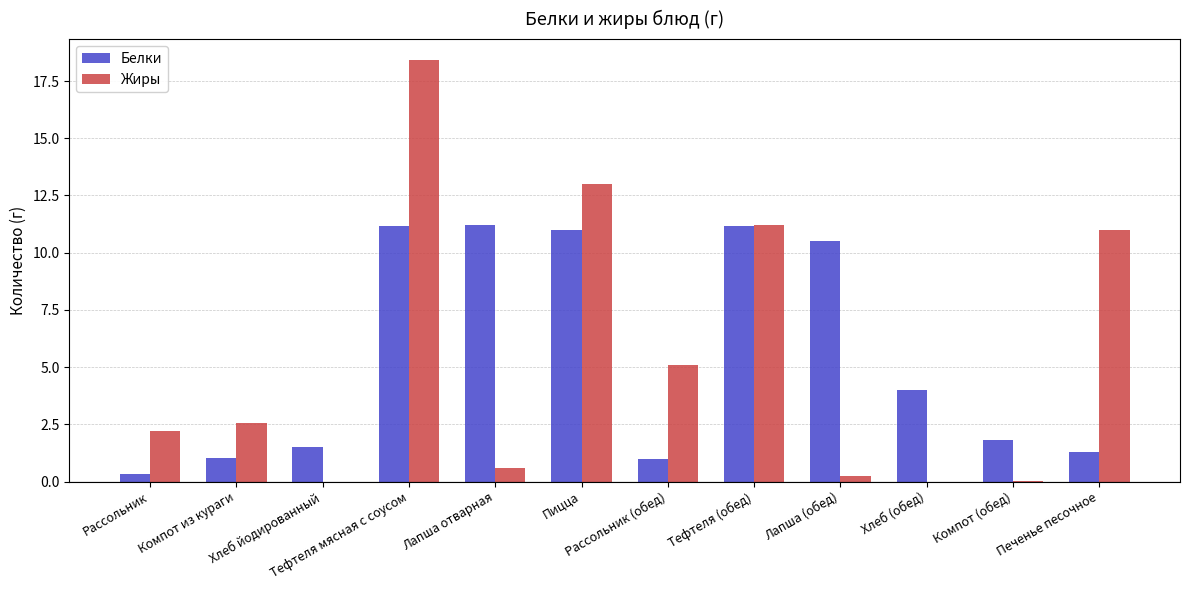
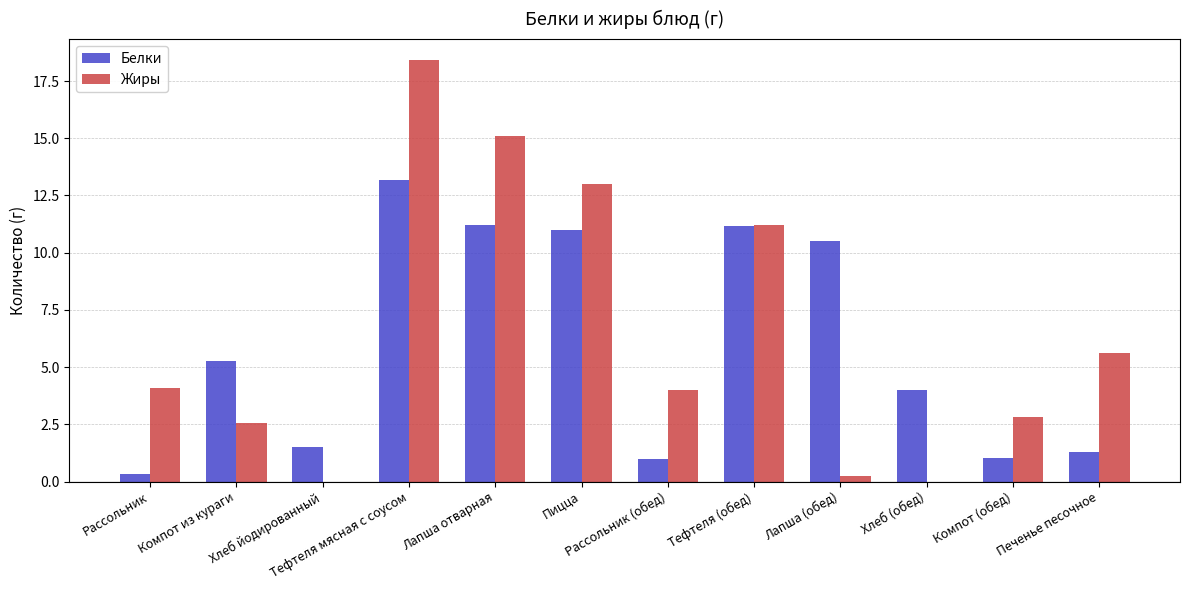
  {
    "Белки": {
      "Рассольник": 0.4,
-     "Компот из кураги": 1.0,
+     "Компот из кураги": 5.3,
      "Хлеб йодированный": 1.5,
-     "Тефтеля мясная с соусом": 11.2,
+     "Тефтеля мясная с соусом": 13.2,
      "Лапша отварная": 11.2,
      "Пицца": 11.0,
      "Рассольник (обед)": 1.0,
      "Тефтеля (обед)": 11.2,
      "Лапша (обед)": 10.5,
      "Хлеб (обед)": 4.0,
-     "Компот (обед)": 1.8,
+     "Компот (обед)": 1.0,
      "Печенье песочное": 1.3
    },
    "Жиры": {
-     "Рассольник": 2.2,
+     "Рассольник": 4.1,
      "Компот из кураги": 2.6,
      "Хлеб йодированный": 0.0,
      "Тефтеля мясная с соусом": 18.4,
-     "Лапша отварная": 0.6,
+     "Лапша отварная": 15.1,
      "Пицца": 13.0,
-     "Рассольник (обед)": 5.1,
+     "Рассольник (обед)": 4.0,
      "Тефтеля (обед)": 11.2,
      "Лапша (обед)": 0.3,
      "Хлеб (обед)": 0.0,
-     "Компот (обед)": 0.0,
-     "Печенье песочное": 11.0
+     "Компот (обед)": 2.8,
+     "Печенье песочное": 5.6
    }
  }
